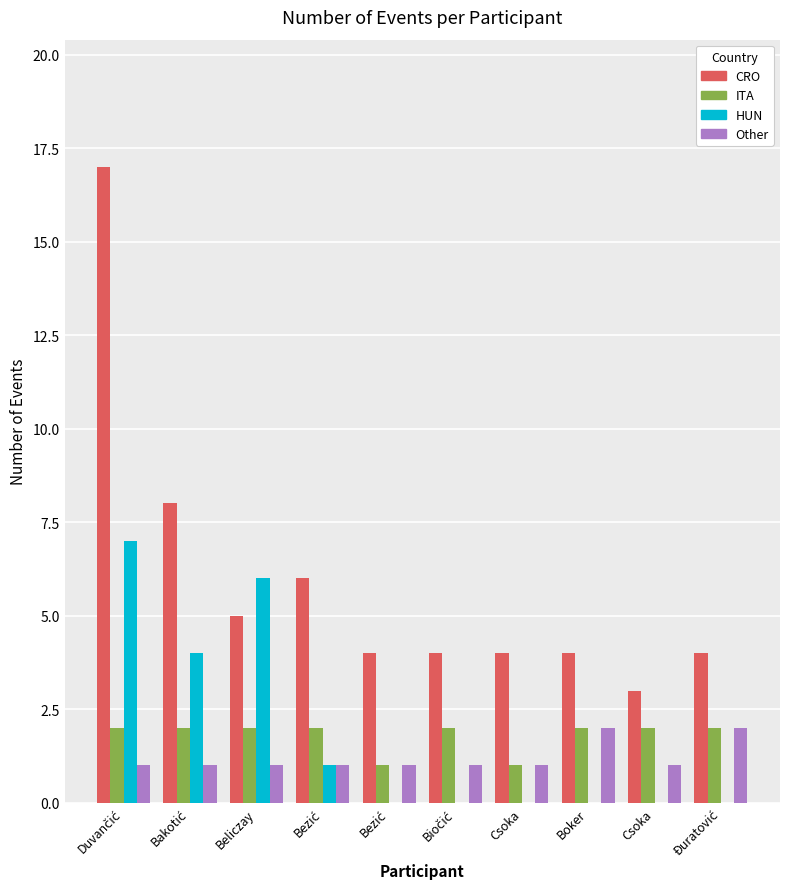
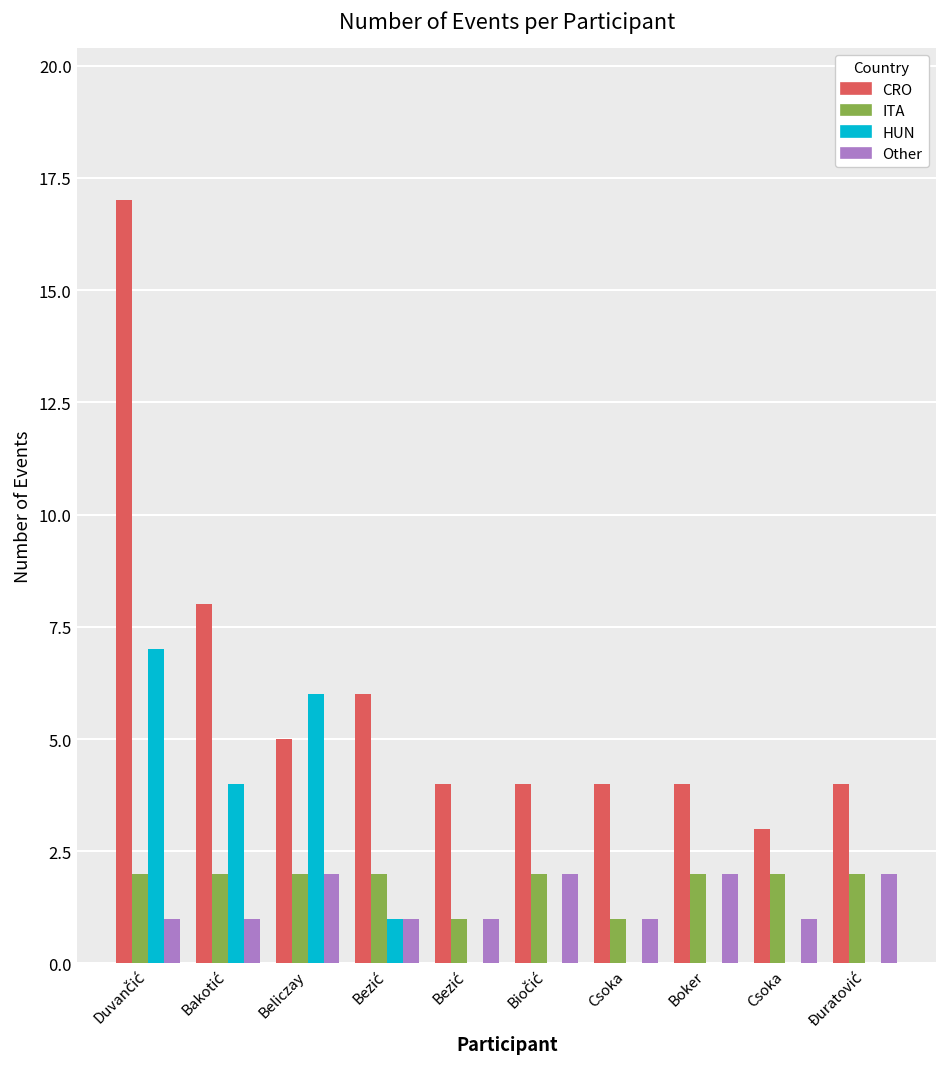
  {
    "CRO": {
      "Duvančić": 17,
      "Bakotić": 8,
      "Beliczay": 5,
      "Biočić": 4,
      "Boker": 4,
      "Đuratović": 4
    },
    "ITA": {
      "Duvančić": 2,
      "Bakotić": 2,
      "Beliczay": 2,
      "Biočić": 2,
      "Boker": 2,
      "Đuratović": 2
    },
    "HUN": {
      "Duvančić": 7,
      "Bakotić": 4,
      "Beliczay": 6,
      "Biočić": 0,
      "Boker": 0,
      "Đuratović": 0
    },
    "Other": {
      "Duvančić": 1,
      "Bakotić": 1,
-     "Beliczay": 1,
-     "Biočić": 1,
+     "Beliczay": 2,
+     "Biočić": 2,
      "Boker": 2,
      "Đuratović": 2
    }
  }
